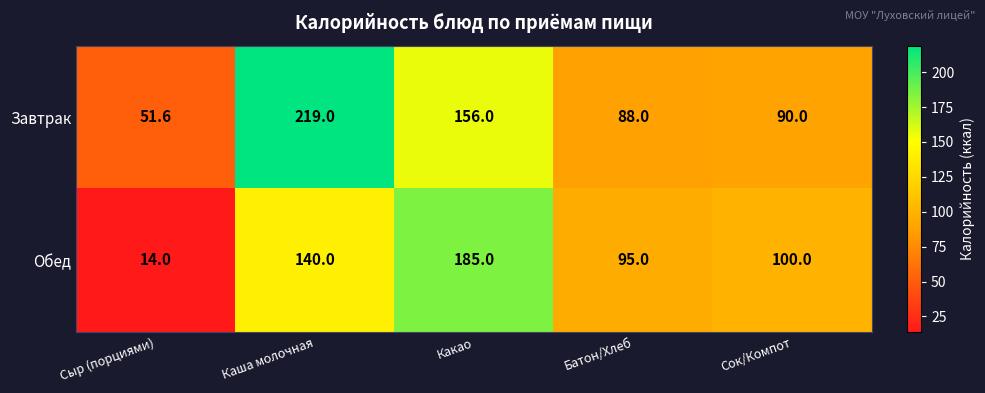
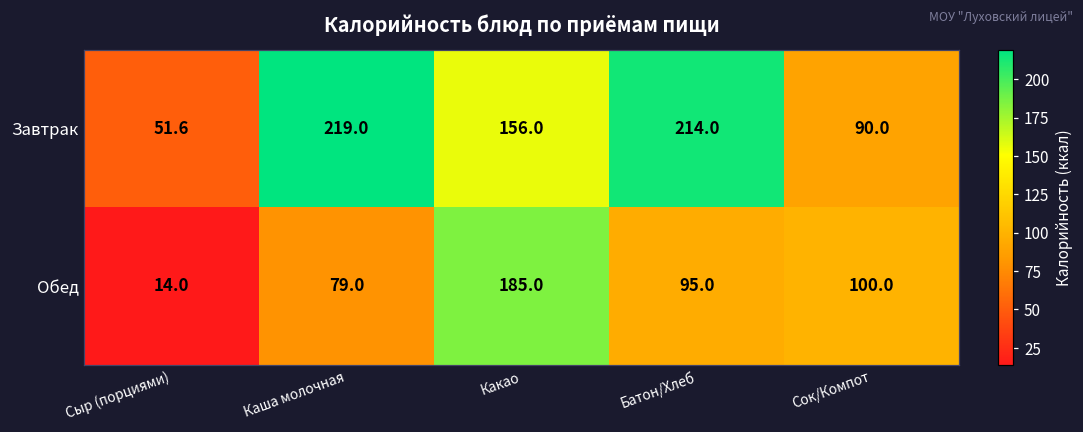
  {
    "Завтрак": {
      "Сыр (порциями)": 51.6,
      "Каша молочная": 219.0,
      "Какао": 156.0,
-     "Батон/Хлеб": 88.0,
+     "Батон/Хлеб": 214.0,
      "Сок/Компот": 90.0
    },
    "Обед": {
      "Сыр (порциями)": 14.0,
-     "Каша молочная": 140.0,
+     "Каша молочная": 79.0,
      "Какао": 185.0,
      "Батон/Хлеб": 95.0,
      "Сок/Компот": 100.0
    }
  }
